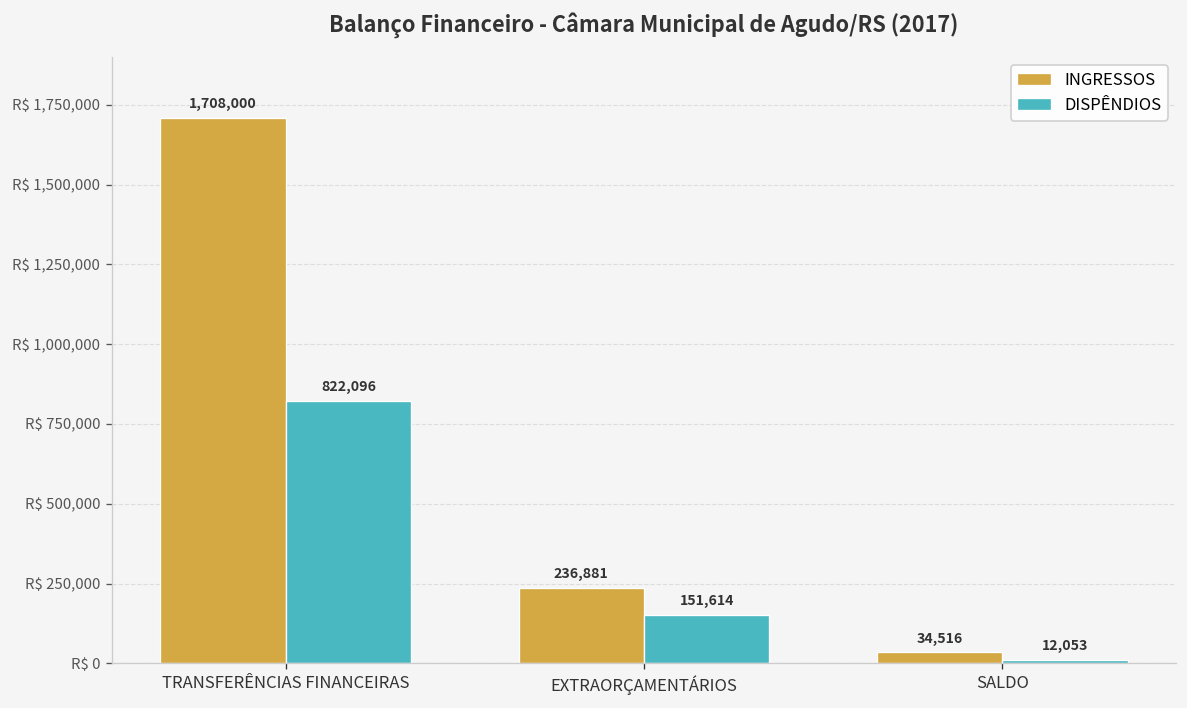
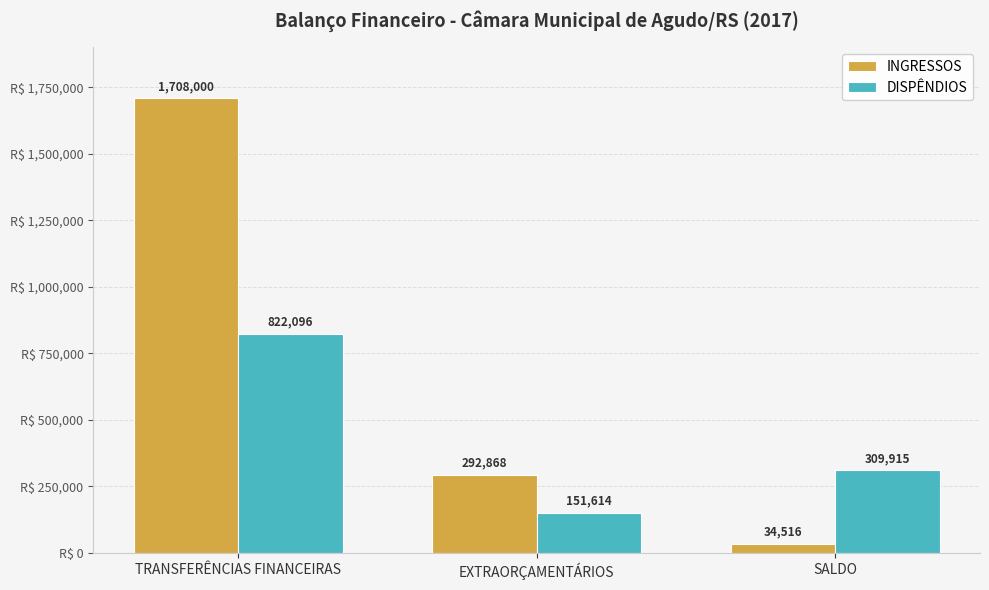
  {
    "INGRESSOS": {
      "TRANSFERÊNCIAS FINANCEIRAS": "1,708,000",
-     "EXTRAORÇAMENTÁRIOS": "236,881",
+     "EXTRAORÇAMENTÁRIOS": "292,868",
      "SALDO": "34,516"
    },
    "DISPÊNDIOS": {
      "TRANSFERÊNCIAS FINANCEIRAS": "822,096",
      "EXTRAORÇAMENTÁRIOS": "151,614",
-     "SALDO": "12,053"
+     "SALDO": "309,915"
    }
  }
